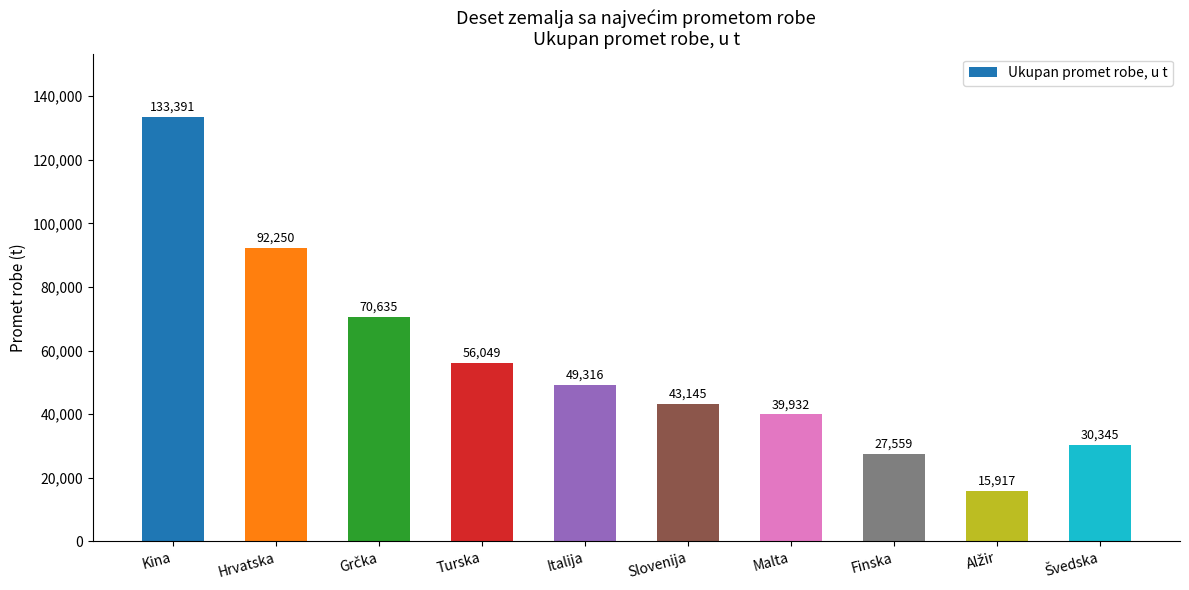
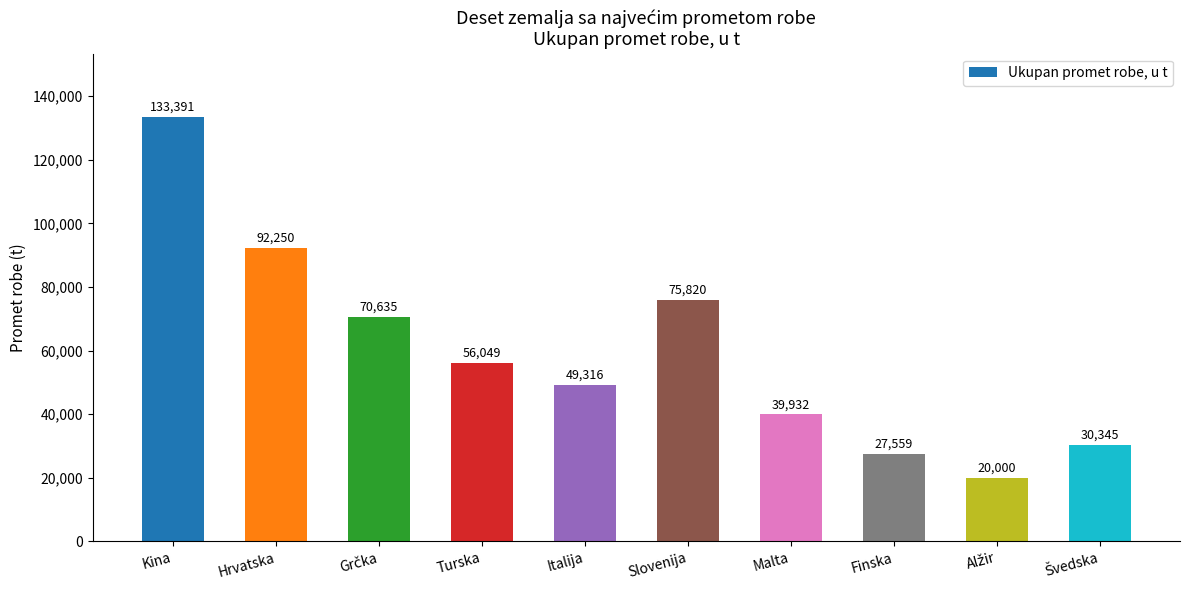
  {
    "Kina": "133,391",
    "Hrvatska": "92,250",
    "Grčka": "70,635",
    "Turska": "56,049",
    "Italija": "49,316",
-   "Slovenija": "43,145",
+   "Slovenija": "75,820",
    "Malta": "39,932",
    "Finska": "27,559",
-   "Alžir": "15,917",
+   "Alžir": "20,000",
    "Švedska": "30,345"
  }
